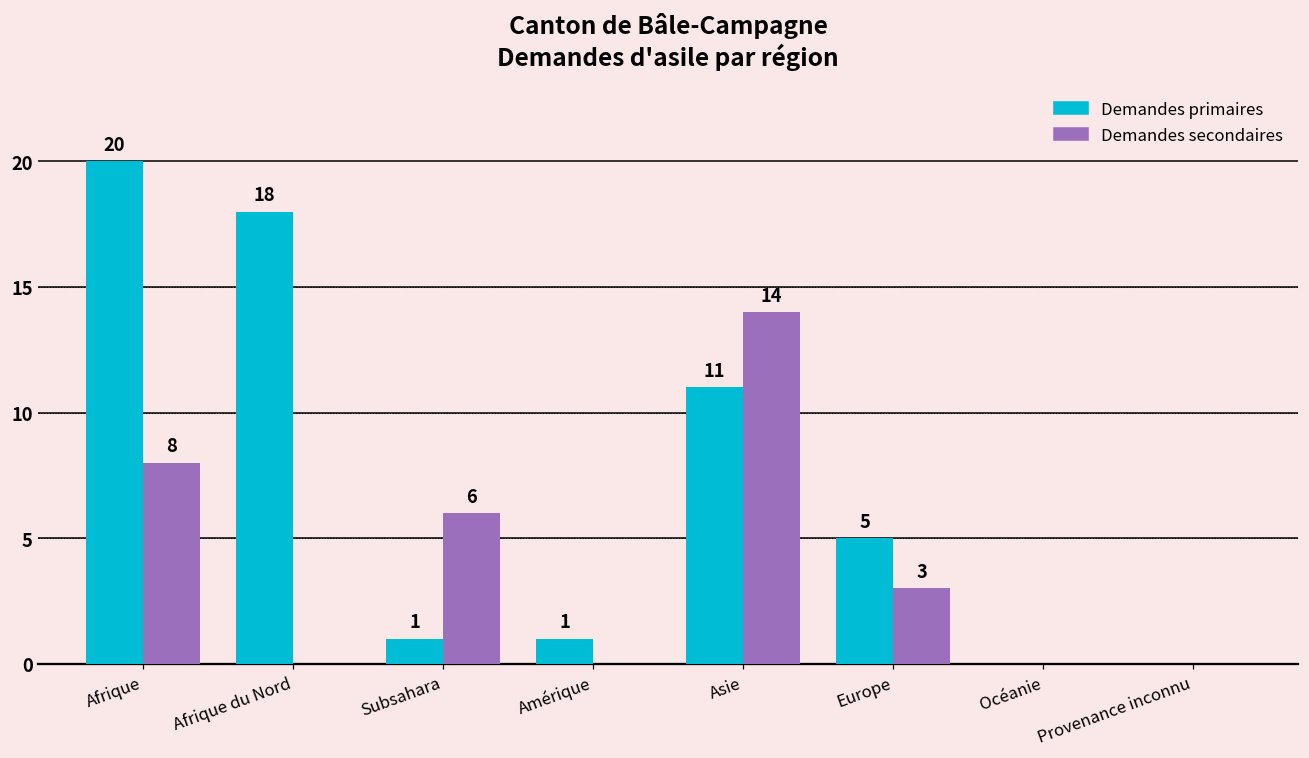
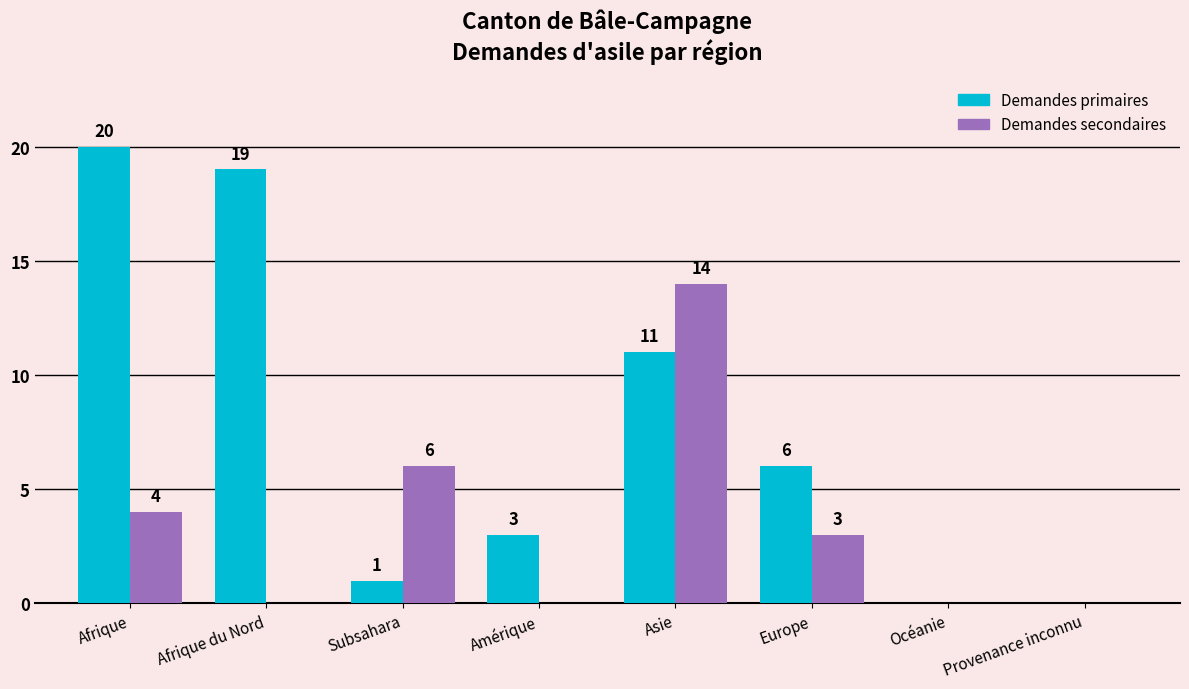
  {
    "Demandes primaires": {
      "Afrique": 20,
-     "Afrique du Nord": 18,
+     "Afrique du Nord": 19,
      "Subsahara": 1,
-     "Amérique": 1,
+     "Amérique": 3,
      "Asie": 11,
-     "Europe": 5
+     "Europe": 6
    },
    "Demandes secondaires": {
-     "Afrique": 8,
+     "Afrique": 4,
      "Subsahara": 6,
      "Asie": 14,
      "Europe": 3
    }
  }
